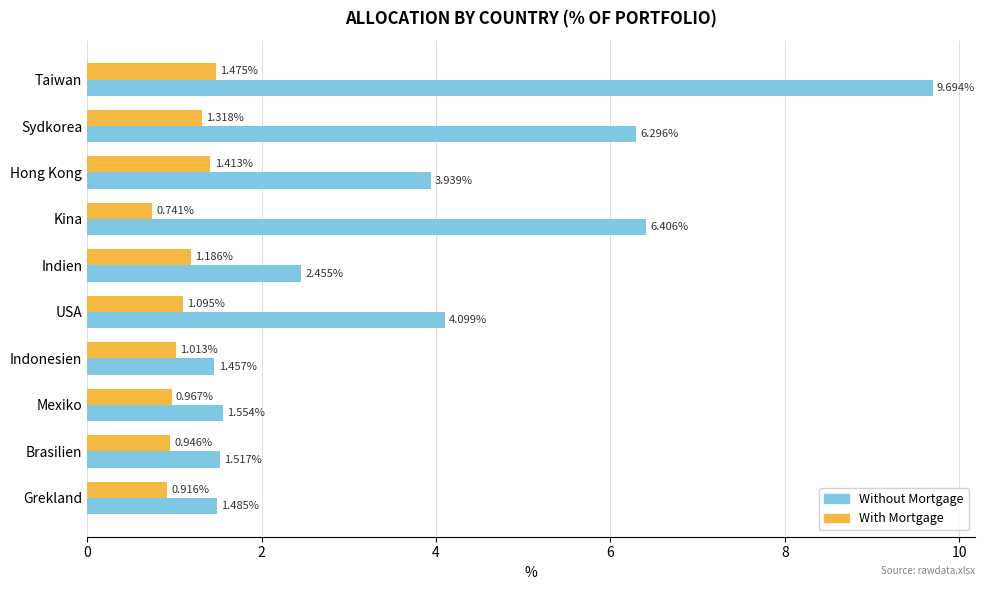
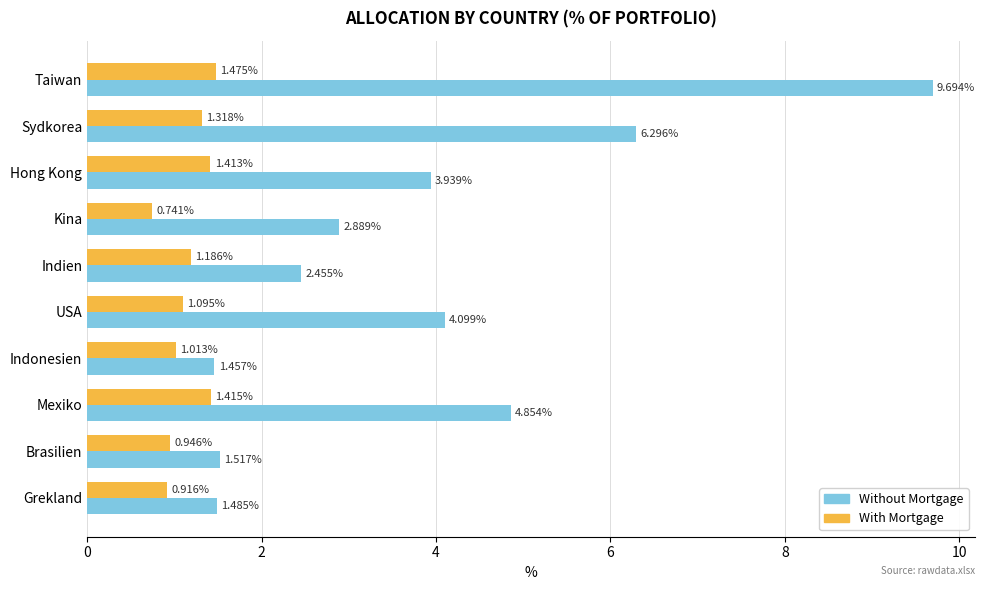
  {
    "Without Mortgage": {
      "Taiwan": "9.694%",
      "Sydkorea": "6.296%",
      "Hong Kong": "3.939%",
-     "Kina": "6.406%",
+     "Kina": "2.889%",
      "Indien": "2.455%",
      "USA": "4.099%",
      "Indonesien": "1.457%",
-     "Mexiko": "1.554%",
+     "Mexiko": "4.854%",
      "Brasilien": "1.517%",
      "Grekland": "1.485%"
    },
    "With Mortgage": {
      "Taiwan": "1.475%",
      "Sydkorea": "1.318%",
      "Hong Kong": "1.413%",
      "Kina": "0.741%",
      "Indien": "1.186%",
      "USA": "1.095%",
      "Indonesien": "1.013%",
-     "Mexiko": "0.967%",
+     "Mexiko": "1.415%",
      "Brasilien": "0.946%",
      "Grekland": "0.916%"
    }
  }
